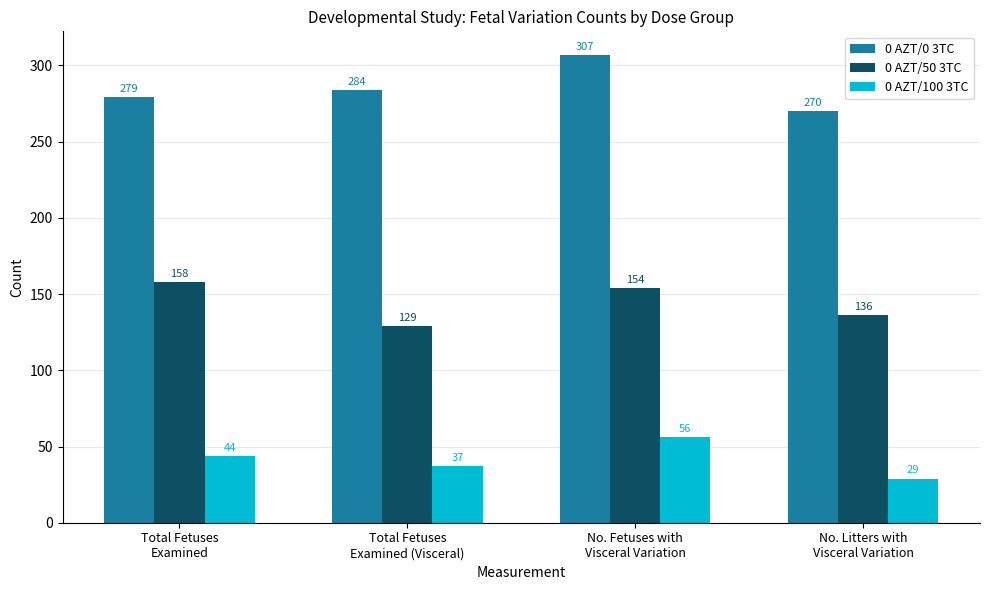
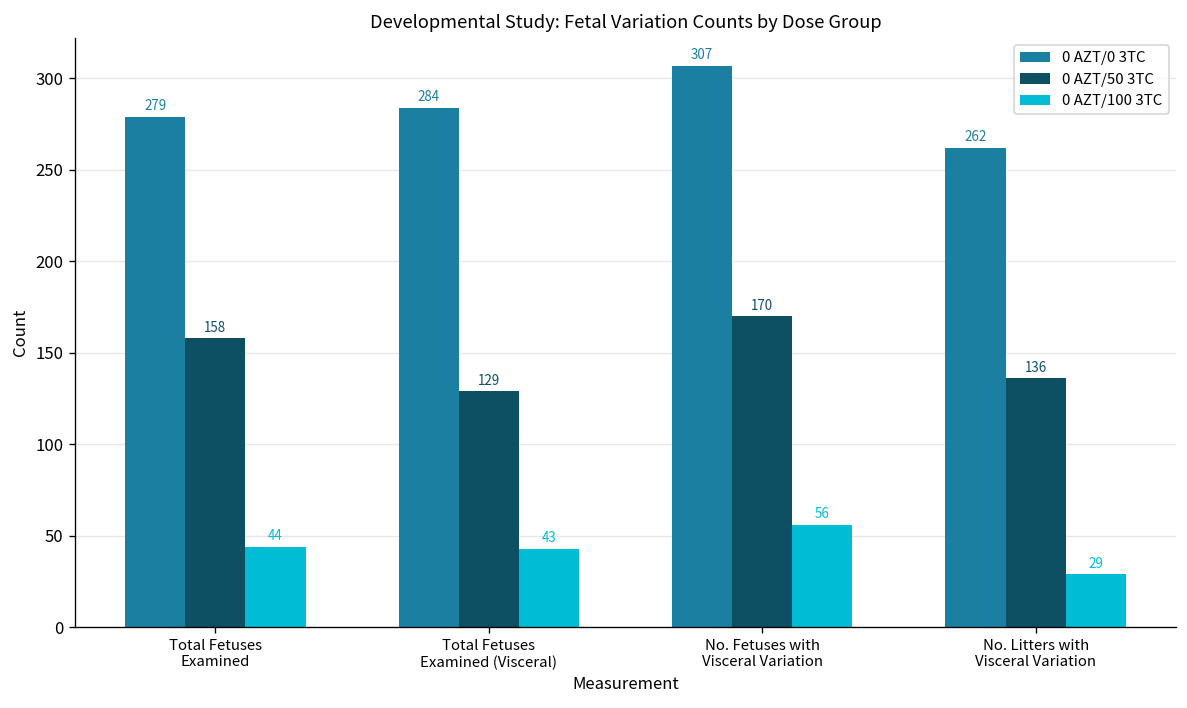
  {
    "0 AZT/0 3TC": {
      "Total Fetuses Examined": 279,
      "Total Fetuses Examined (Visceral)": 284,
      "No. Fetuses with Visceral Variation": 307,
-     "No. Litters with Visceral Variation": 270
+     "No. Litters with Visceral Variation": 262
    },
    "0 AZT/50 3TC": {
      "Total Fetuses Examined": 158,
      "Total Fetuses Examined (Visceral)": 129,
-     "No. Fetuses with Visceral Variation": 154,
+     "No. Fetuses with Visceral Variation": 170,
      "No. Litters with Visceral Variation": 136
    },
    "0 AZT/100 3TC": {
      "Total Fetuses Examined": 44,
-     "Total Fetuses Examined (Visceral)": 37,
+     "Total Fetuses Examined (Visceral)": 43,
      "No. Fetuses with Visceral Variation": 56,
      "No. Litters with Visceral Variation": 29
    }
  }
